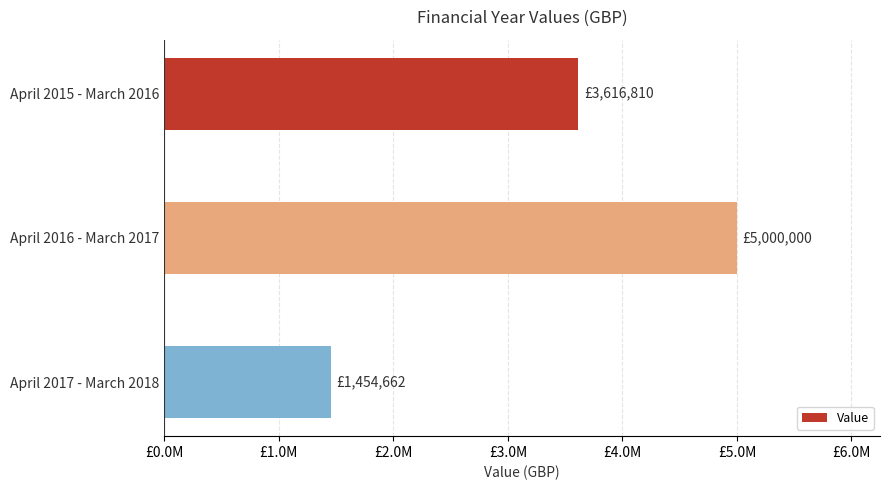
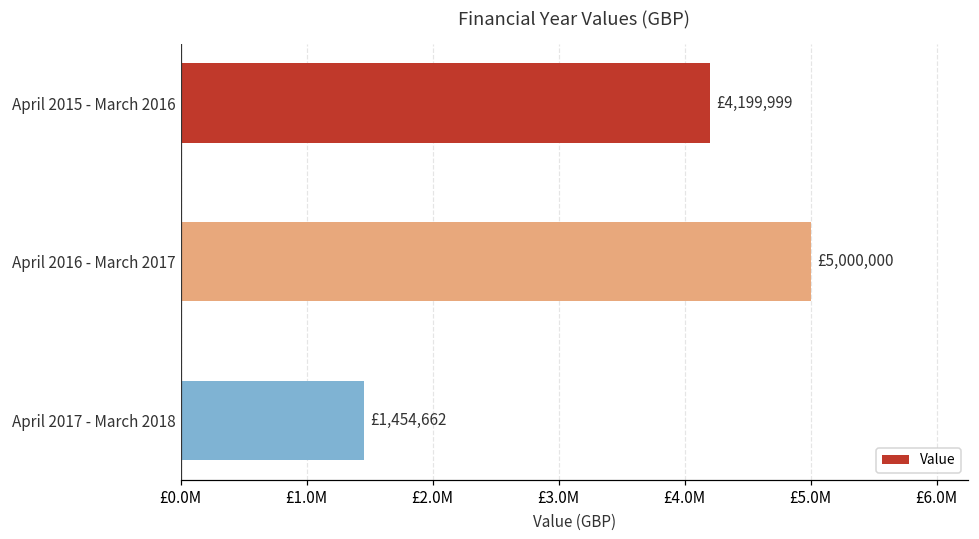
  {
-   "April 2015 - March 2016": "£3,616,810",
+   "April 2015 - March 2016": "£4,199,999",
    "April 2016 - March 2017": "£5,000,000",
    "April 2017 - March 2018": "£1,454,662"
  }
